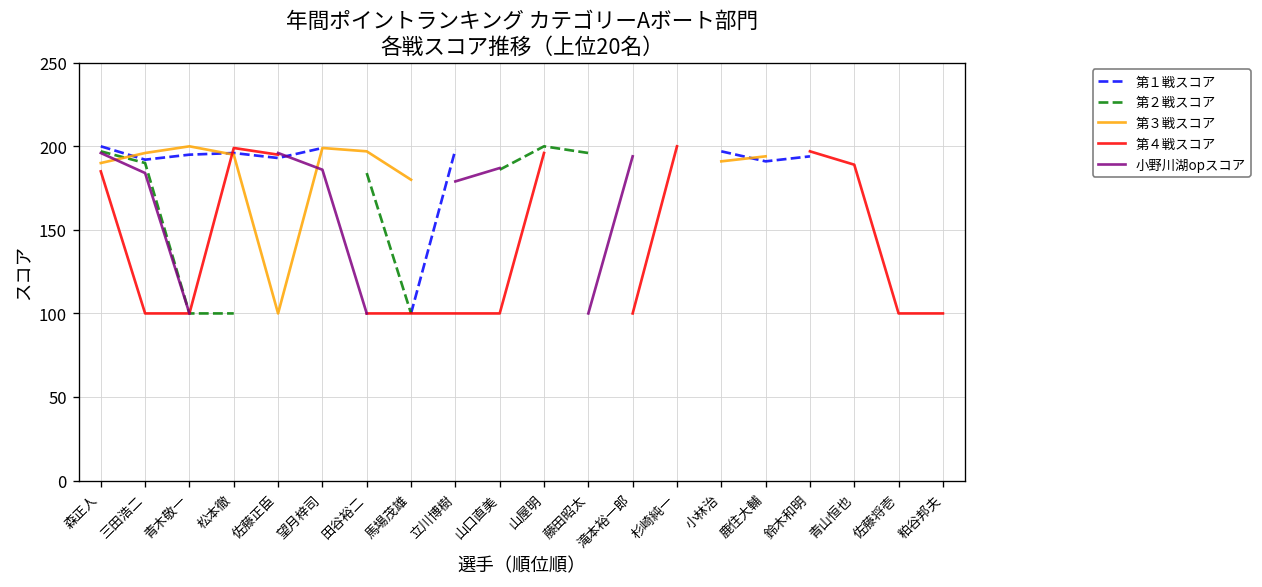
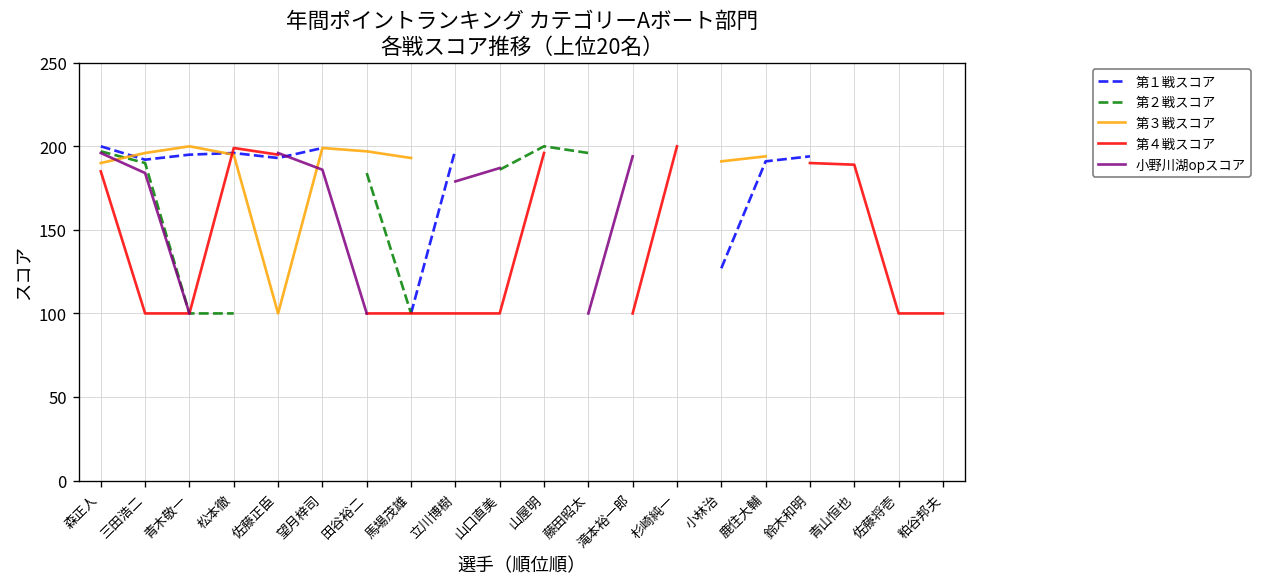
  {
    "第１戦スコア": {
      "森正人": 200,
      "三田浩二": 192,
      "青木敬一": 195,
      "佐藤正臣": 193,
      "立川博樹": 198,
-     "小林治": 197,
+     "小林治": 127,
      "鹿住大輔": 191,
      "鈴木和明": 194
    },
    "第２戦スコア": {
      "三田浩二": 190,
      "松本徹": 100,
      "田谷裕二": 184,
      "山屋明": 200,
      "藤田昭太": 196,
      "杉崎純一": 191,
      "粕谷邦夫": 198
    },
    "第３戦スコア": {
      "森正人": 190,
      "三田浩二": 196,
      "青木敬一": 200,
      "佐藤正臣": 100,
      "田谷裕二": 197,
-     "馬場茂雄": 180,
+     "馬場茂雄": 193,
      "小林治": 191,
      "鹿住大輔": 194
    },
    "第４戦スコア": {
      "森正人": 185,
      "三田浩二": 100,
      "松本徹": 199,
      "立川博樹": 100,
      "山口直美": 100,
      "山屋明": 196,
      "滝本裕一郎": 100,
      "杉崎純一": 200,
-     "鈴木和明": 197,
+     "鈴木和明": 190,
      "粕谷邦夫": 100
    },
    "小野川湖opスコア": {
      "三田浩二": 184,
      "望月梓司": 186,
      "立川博樹": 179,
      "滝本裕一郎": 194
    }
  }
